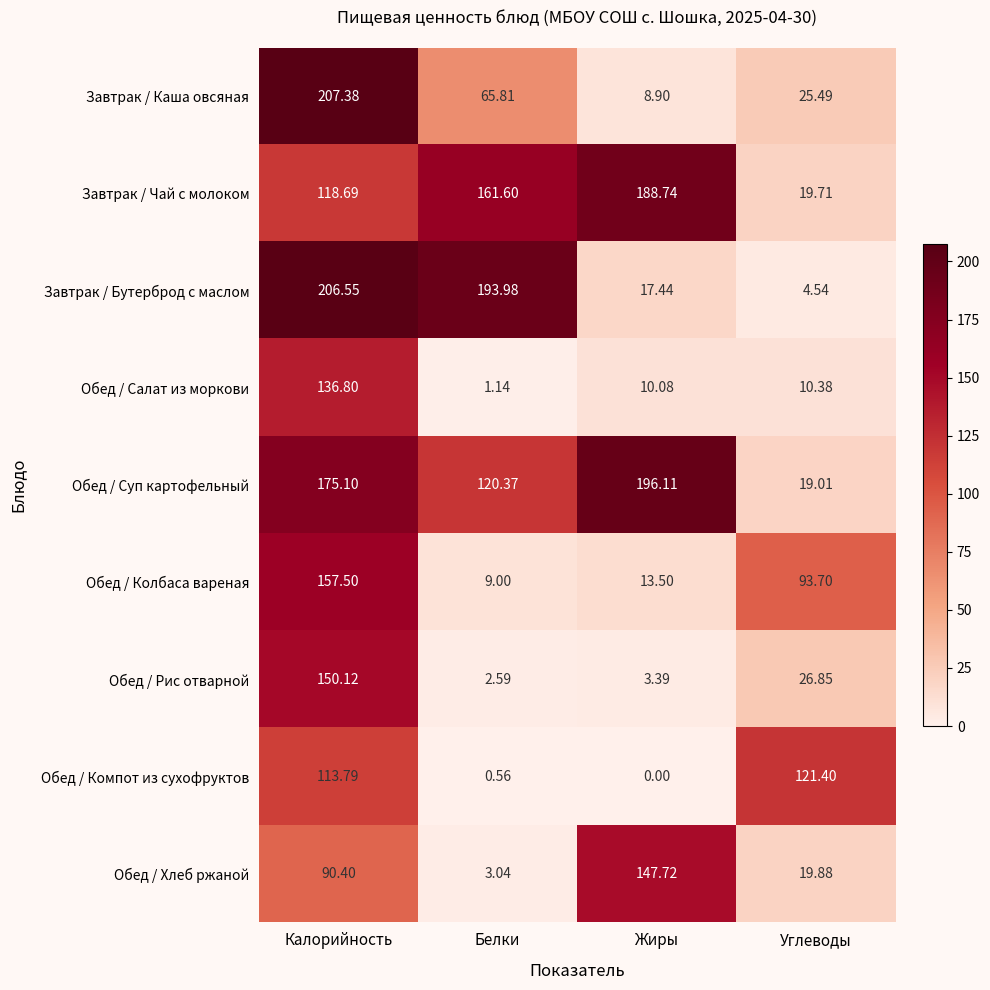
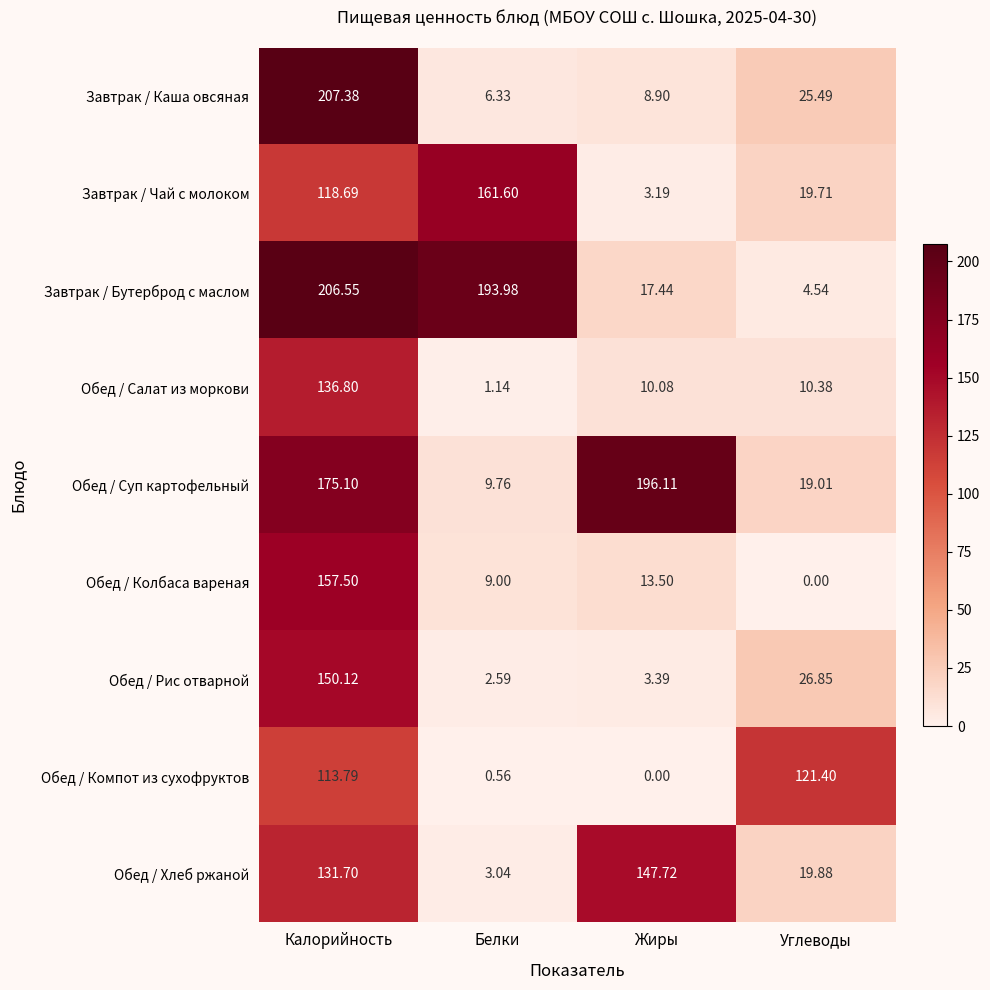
  {
    "Завтрак / Каша овсяная": {
      "Калорийность": 207.38,
-     "Белки": 65.81,
+     "Белки": 6.33,
      "Жиры": 8.90,
      "Углеводы": 25.49
    },
    "Завтрак / Чай с молоком": {
      "Калорийность": 118.69,
      "Белки": 161.60,
-     "Жиры": 188.74,
+     "Жиры": 3.19,
      "Углеводы": 19.71
    },
    "Завтрак / Бутерброд с маслом": {
      "Калорийность": 206.55,
      "Белки": 193.98,
      "Жиры": 17.44,
      "Углеводы": 4.54
    },
    "Обед / Салат из моркови": {
      "Калорийность": 136.80,
      "Белки": 1.14,
      "Жиры": 10.08,
      "Углеводы": 10.38
    },
    "Обед / Суп картофельный": {
      "Калорийность": 175.10,
-     "Белки": 120.37,
+     "Белки": 9.76,
      "Жиры": 196.11,
      "Углеводы": 19.01
    },
    "Обед / Колбаса вареная": {
      "Калорийность": 157.50,
      "Белки": 9.00,
      "Жиры": 13.50,
-     "Углеводы": 93.70
+     "Углеводы": 0.00
    },
    "Обед / Рис отварной": {
      "Калорийность": 150.12,
      "Белки": 2.59,
      "Жиры": 3.39,
      "Углеводы": 26.85
    },
    "Обед / Компот из сухофруктов": {
      "Калорийность": 113.79,
      "Белки": 0.56,
      "Жиры": 0.00,
      "Углеводы": 121.40
    },
    "Обед / Хлеб ржаной": {
-     "Калорийность": 90.40,
+     "Калорийность": 131.70,
      "Белки": 3.04,
      "Жиры": 147.72,
      "Углеводы": 19.88
    }
  }
